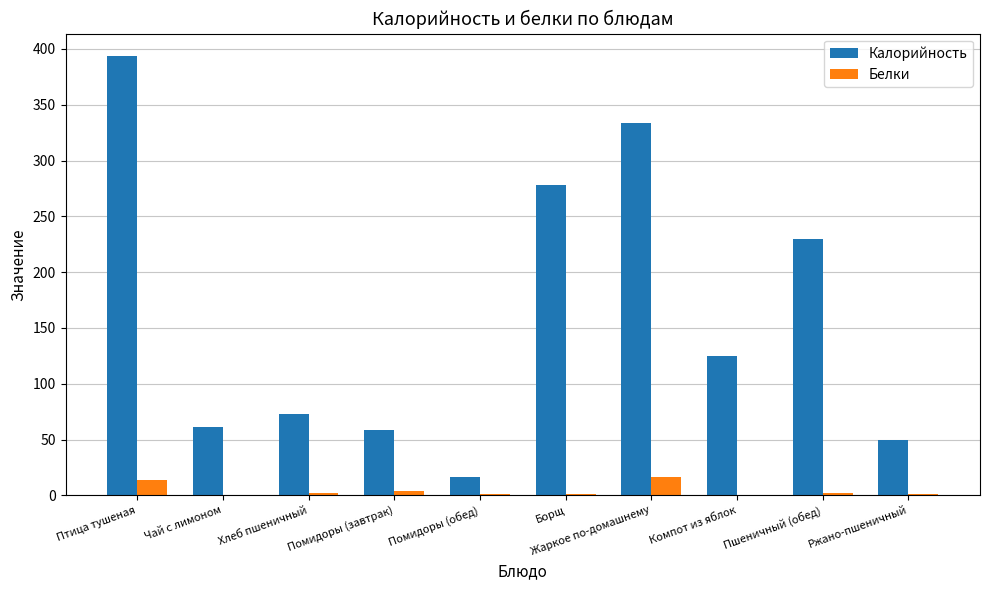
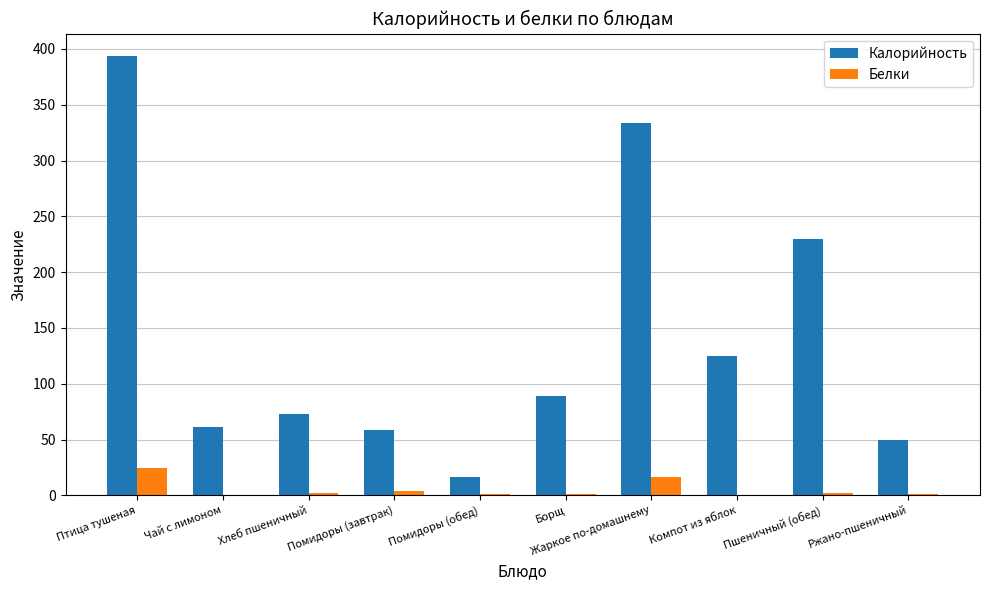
  {
    "Калорийность": {
      "Птица тушеная": 394,
      "Чай с лимоном": 62,
      "Хлеб пшеничный": 73,
      "Помидоры (завтрак)": 59,
      "Помидоры (обед)": 16,
-     "Борщ": 278,
+     "Борщ": 89,
      "Жаркое по-домашнему": 334,
      "Компот из яблок": 125,
      "Пшеничный (обед)": 230,
      "Ржано-пшеничный": 50
    },
    "Белки": {
-     "Птица тушеная": 14,
+     "Птица тушеная": 25,
      "Хлеб пшеничный": 2,
      "Помидоры (завтрак)": 4,
      "Жаркое по-домашнему": 17,
      "Пшеничный (обед)": 2
    }
  }
